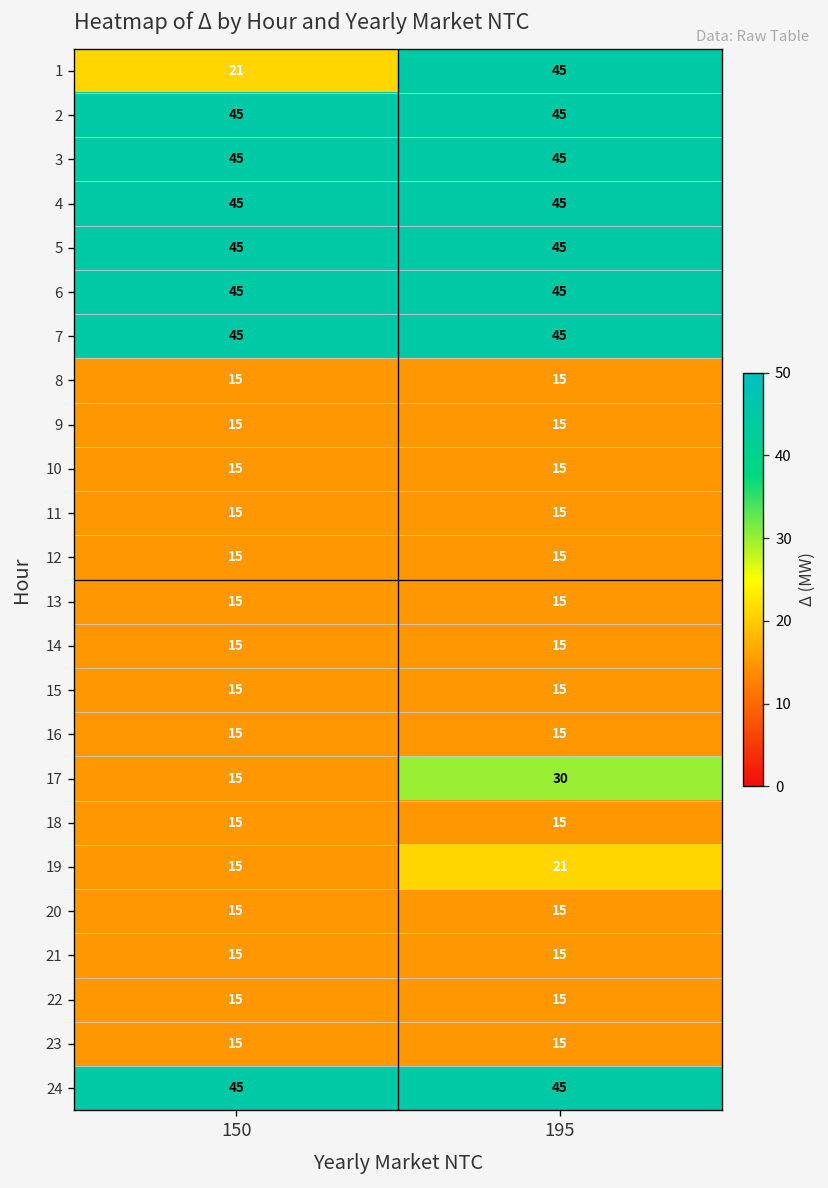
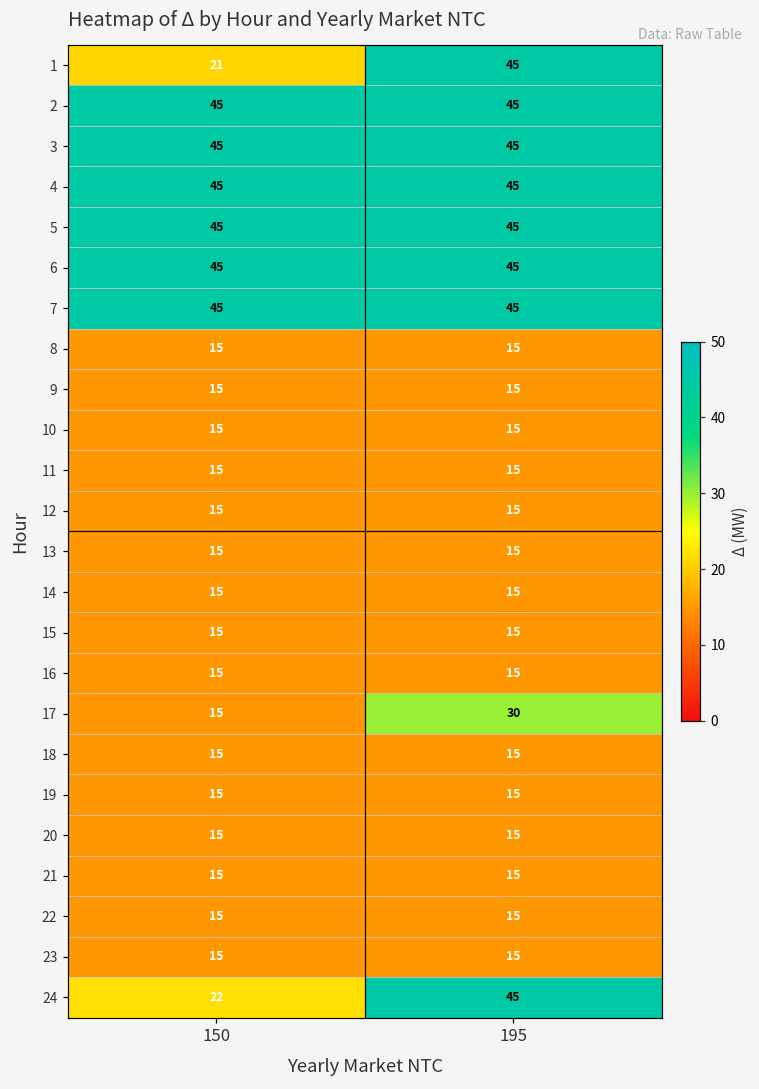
  {
    "1": {
      "150": 21,
      "195": 45
    },
    "2": {
      "150": 45,
      "195": 45
    },
    "3": {
      "150": 45,
      "195": 45
    },
    "4": {
      "150": 45,
      "195": 45
    },
    "5": {
      "150": 45,
      "195": 45
    },
    "6": {
      "150": 45,
      "195": 45
    },
    "7": {
      "150": 45,
      "195": 45
    },
    "8": {
      "150": 15,
      "195": 15
    },
    "9": {
      "150": 15,
      "195": 15
    },
    "10": {
      "150": 15,
      "195": 15
    },
    "11": {
      "150": 15,
      "195": 15
    },
    "12": {
      "150": 15,
      "195": 15
    },
    "13": {
      "150": 15,
      "195": 15
    },
    "14": {
      "150": 15,
      "195": 15
    },
    "15": {
      "150": 15,
      "195": 15
    },
    "16": {
      "150": 15,
      "195": 15
    },
    "17": {
      "150": 15,
      "195": 30
    },
    "18": {
      "150": 15,
      "195": 15
    },
    "19": {
      "150": 15,
-     "195": 21
+     "195": 15
    },
    "20": {
      "150": 15,
      "195": 15
    },
    "21": {
      "150": 15,
      "195": 15
    },
    "22": {
      "150": 15,
      "195": 15
    },
    "23": {
      "150": 15,
      "195": 15
    },
    "24": {
-     "150": 45,
+     "150": 22,
      "195": 45
    }
  }
